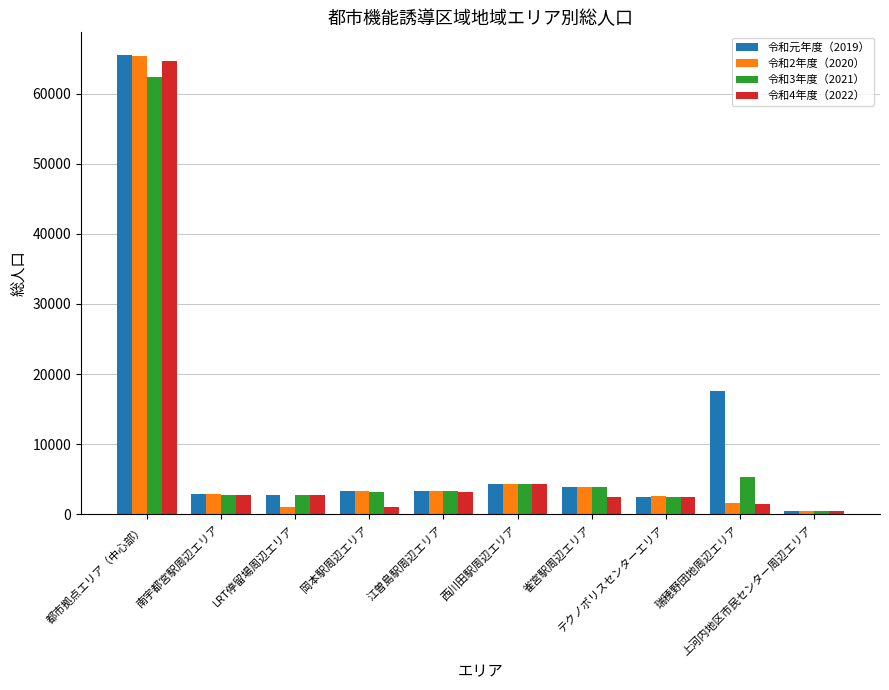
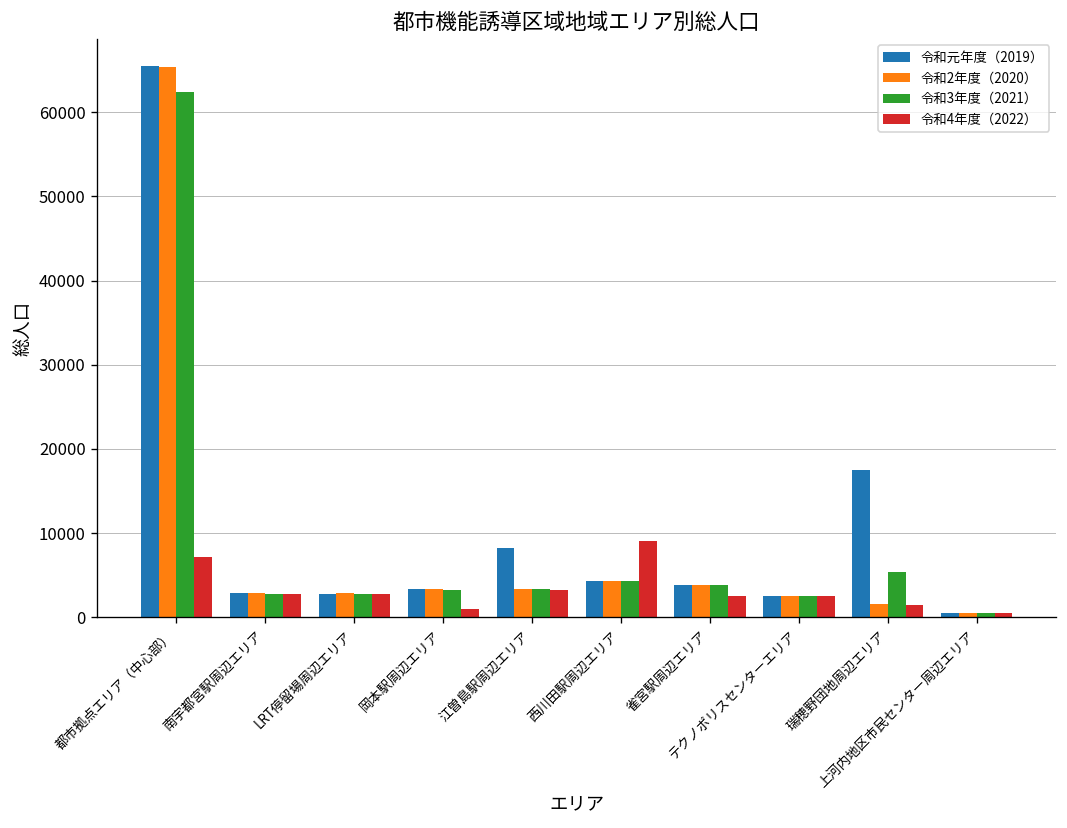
  {
    "令和元年度（2019）": {
      "都市拠点エリア（中心部）": 65000,
      "南宇都宮駅周辺エリア": 3000,
      "LRT停留場周辺エリア": 3000,
      "岡本駅周辺エリア": 3000,
-     "江曽島駅周辺エリア": 3000,
+     "江曽島駅周辺エリア": 8000,
      "西川田駅周辺エリア": 4000,
      "雀宮駅周辺エリア": 4000,
      "テクノポリスセンターエリア": 3000,
      "瑞穂野団地周辺エリア": 18000,
      "上河内地区市民センター周辺エリア": 0
    },
    "令和2年度（2020）": {
      "都市拠点エリア（中心部）": 65000,
      "南宇都宮駅周辺エリア": 3000,
-     "LRT停留場周辺エリア": 1000,
+     "LRT停留場周辺エリア": 3000,
      "岡本駅周辺エリア": 3000,
      "江曽島駅周辺エリア": 3000,
      "西川田駅周辺エリア": 4000,
      "雀宮駅周辺エリア": 4000,
      "テクノポリスセンターエリア": 3000,
      "瑞穂野団地周辺エリア": 2000,
      "上河内地区市民センター周辺エリア": 0
    },
    "令和3年度（2021）": {
      "都市拠点エリア（中心部）": 62000,
      "南宇都宮駅周辺エリア": 3000,
      "LRT停留場周辺エリア": 3000,
      "岡本駅周辺エリア": 3000,
      "江曽島駅周辺エリア": 3000,
      "西川田駅周辺エリア": 4000,
      "雀宮駅周辺エリア": 4000,
      "テクノポリスセンターエリア": 3000,
      "瑞穂野団地周辺エリア": 5000,
      "上河内地区市民センター周辺エリア": 0
    },
    "令和4年度（2022）": {
-     "都市拠点エリア（中心部）": 65000,
+     "都市拠点エリア（中心部）": 7000,
      "南宇都宮駅周辺エリア": 3000,
      "LRT停留場周辺エリア": 3000,
      "岡本駅周辺エリア": 1000,
      "江曽島駅周辺エリア": 3000,
-     "西川田駅周辺エリア": 4000,
+     "西川田駅周辺エリア": 9000,
      "雀宮駅周辺エリア": 2000,
      "テクノポリスセンターエリア": 3000,
      "瑞穂野団地周辺エリア": 1000,
      "上河内地区市民センター周辺エリア": 0
    }
  }
